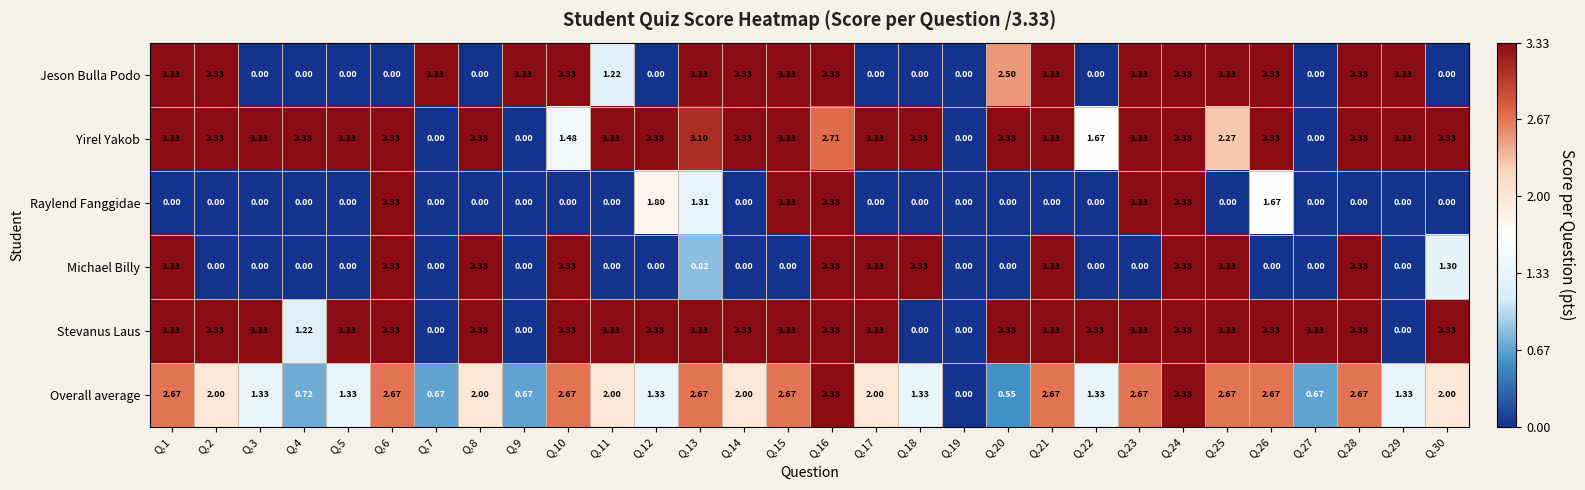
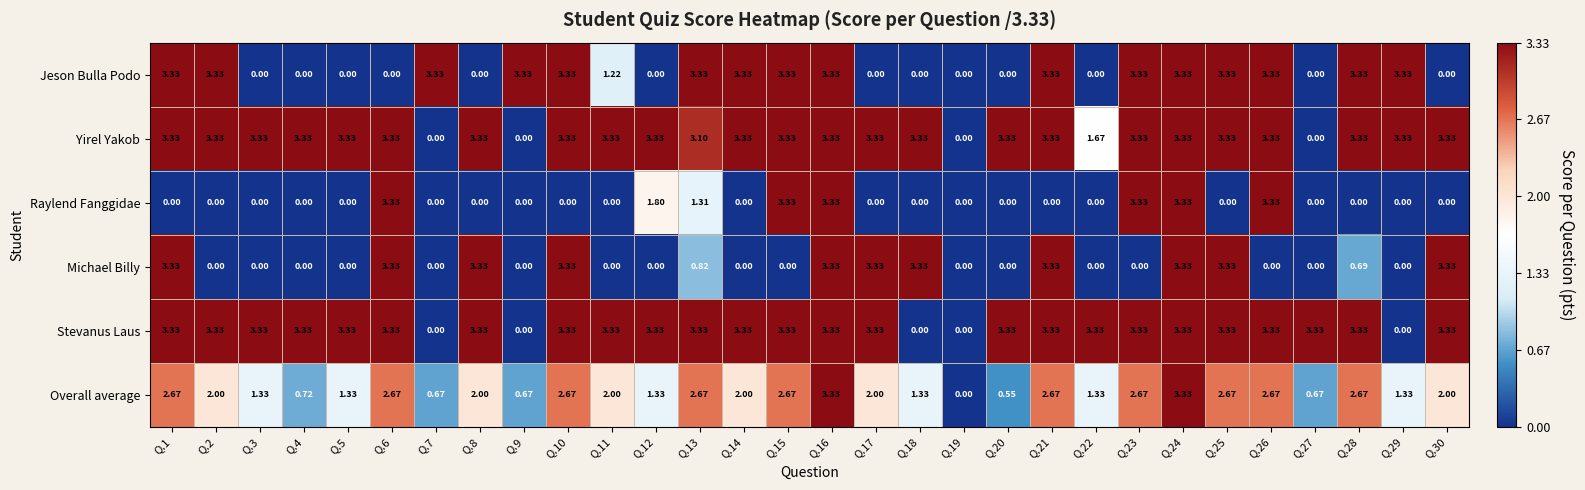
  {
    "Jeson Bulla Podo": {
      "Q.1": 3.33,
      "Q.2": 3.33,
      "Q.3": 0.00,
      "Q.4": 0.00,
      "Q.5": 0.00,
      "Q.6": 0.00,
      "Q.7": 3.33,
      "Q.8": 0.00,
      "Q.9": 3.33,
      "Q.10": 3.33,
      "Q.11": 1.22,
      "Q.12": 0.00,
      "Q.13": 3.33,
      "Q.14": 3.33,
      "Q.15": 3.33,
      "Q.16": 3.33,
      "Q.17": 0.00,
      "Q.18": 0.00,
      "Q.19": 0.00,
-     "Q.20": 2.50,
+     "Q.20": 0.00,
      "Q.21": 3.33,
      "Q.22": 0.00,
      "Q.23": 3.33,
      "Q.24": 3.33,
      "Q.25": 3.33,
      "Q.26": 3.33,
      "Q.27": 0.00,
      "Q.28": 3.33,
      "Q.29": 3.33,
      "Q.30": 0.00
    },
    "Yirel Yakob": {
      "Q.1": 3.33,
      "Q.2": 3.33,
      "Q.3": 3.33,
      "Q.4": 3.33,
      "Q.5": 3.33,
      "Q.6": 3.33,
      "Q.7": 0.00,
      "Q.8": 3.33,
      "Q.9": 0.00,
-     "Q.10": 1.48,
+     "Q.10": 3.33,
      "Q.11": 3.33,
      "Q.12": 3.33,
      "Q.13": 3.10,
      "Q.14": 3.33,
      "Q.15": 3.33,
-     "Q.16": 2.71,
+     "Q.16": 3.33,
      "Q.17": 3.33,
      "Q.18": 3.33,
      "Q.19": 0.00,
      "Q.20": 3.33,
      "Q.21": 3.33,
      "Q.22": 1.67,
      "Q.23": 3.33,
      "Q.24": 3.33,
-     "Q.25": 2.27,
+     "Q.25": 3.33,
      "Q.26": 3.33,
      "Q.27": 0.00,
      "Q.28": 3.33,
      "Q.29": 3.33,
      "Q.30": 3.33
    },
    "Raylend Fanggidae": {
      "Q.1": 0.00,
      "Q.2": 0.00,
      "Q.3": 0.00,
      "Q.4": 0.00,
      "Q.5": 0.00,
      "Q.6": 3.33,
      "Q.7": 0.00,
      "Q.8": 0.00,
      "Q.9": 0.00,
      "Q.10": 0.00,
      "Q.11": 0.00,
      "Q.12": 1.80,
      "Q.13": 1.31,
      "Q.14": 0.00,
      "Q.15": 3.33,
      "Q.16": 3.33,
      "Q.17": 0.00,
      "Q.18": 0.00,
      "Q.19": 0.00,
      "Q.20": 0.00,
      "Q.21": 0.00,
      "Q.22": 0.00,
      "Q.23": 3.33,
      "Q.24": 3.33,
      "Q.25": 0.00,
-     "Q.26": 1.67,
+     "Q.26": 3.33,
      "Q.27": 0.00,
      "Q.28": 0.00,
      "Q.29": 0.00,
      "Q.30": 0.00
    },
    "Michael Billy": {
      "Q.1": 3.33,
      "Q.2": 0.00,
      "Q.3": 0.00,
      "Q.4": 0.00,
      "Q.5": 0.00,
      "Q.6": 3.33,
      "Q.7": 0.00,
      "Q.8": 3.33,
      "Q.9": 0.00,
      "Q.10": 3.33,
      "Q.11": 0.00,
      "Q.12": 0.00,
      "Q.13": 0.82,
      "Q.14": 0.00,
      "Q.15": 0.00,
      "Q.16": 3.33,
      "Q.17": 3.33,
      "Q.18": 3.33,
      "Q.19": 0.00,
      "Q.20": 0.00,
      "Q.21": 3.33,
      "Q.22": 0.00,
      "Q.23": 0.00,
      "Q.24": 3.33,
      "Q.25": 3.33,
      "Q.26": 0.00,
      "Q.27": 0.00,
-     "Q.28": 3.33,
+     "Q.28": 0.69,
      "Q.29": 0.00,
-     "Q.30": 1.30
+     "Q.30": 3.33
    },
    "Stevanus Laus": {
      "Q.1": 3.33,
      "Q.2": 3.33,
      "Q.3": 3.33,
-     "Q.4": 1.22,
+     "Q.4": 3.33,
      "Q.5": 3.33,
      "Q.6": 3.33,
      "Q.7": 0.00,
      "Q.8": 3.33,
      "Q.9": 0.00,
      "Q.10": 3.33,
      "Q.11": 3.33,
      "Q.12": 3.33,
      "Q.13": 3.33,
      "Q.14": 3.33,
      "Q.15": 3.33,
      "Q.16": 3.33,
      "Q.17": 3.33,
      "Q.18": 0.00,
      "Q.19": 0.00,
      "Q.20": 3.33,
      "Q.21": 3.33,
      "Q.22": 3.33,
      "Q.23": 3.33,
      "Q.24": 3.33,
      "Q.25": 3.33,
      "Q.26": 3.33,
      "Q.27": 3.33,
      "Q.28": 3.33,
      "Q.29": 0.00,
      "Q.30": 3.33
    },
    "Overall average": {
      "Q.1": 2.67,
      "Q.2": 2.00,
      "Q.3": 1.33,
      "Q.4": 0.72,
      "Q.5": 1.33,
      "Q.6": 2.67,
      "Q.7": 0.67,
      "Q.8": 2.00,
      "Q.9": 0.67,
      "Q.10": 2.67,
      "Q.11": 2.00,
      "Q.12": 1.33,
      "Q.13": 2.67,
      "Q.14": 2.00,
      "Q.15": 2.67,
      "Q.16": 3.33,
      "Q.17": 2.00,
      "Q.18": 1.33,
      "Q.19": 0.00,
      "Q.20": 0.55,
      "Q.21": 2.67,
      "Q.22": 1.33,
      "Q.23": 2.67,
      "Q.24": 3.33,
      "Q.25": 2.67,
      "Q.26": 2.67,
      "Q.27": 0.67,
      "Q.28": 2.67,
      "Q.29": 1.33,
      "Q.30": 2.00
    }
  }
